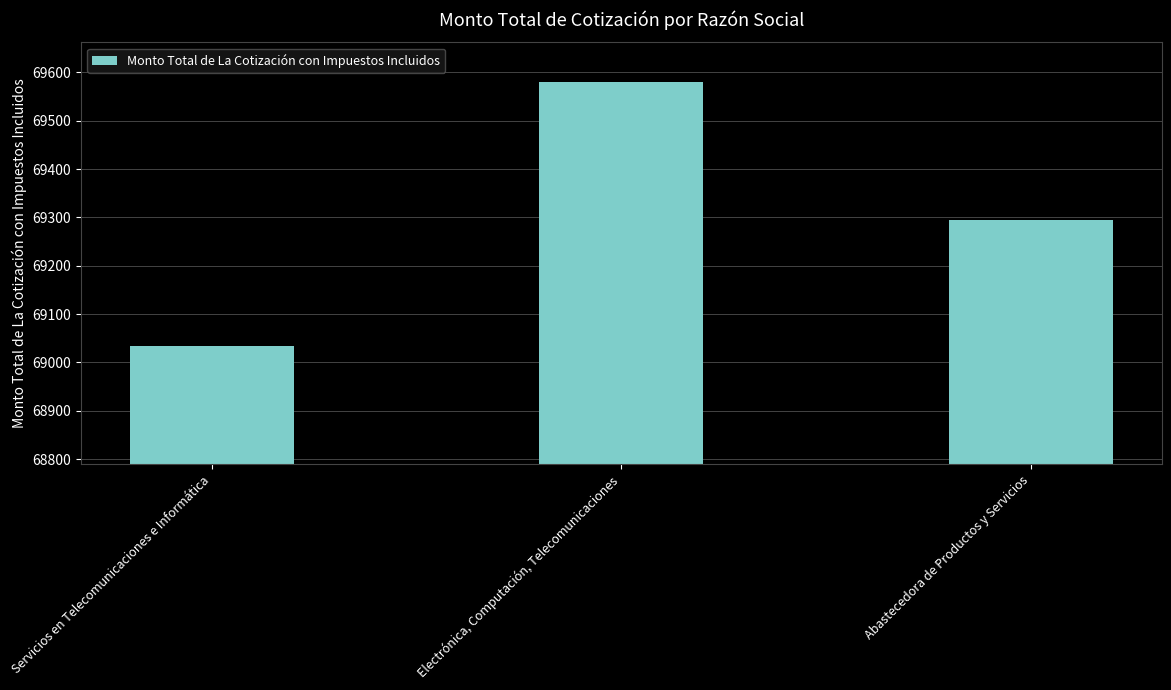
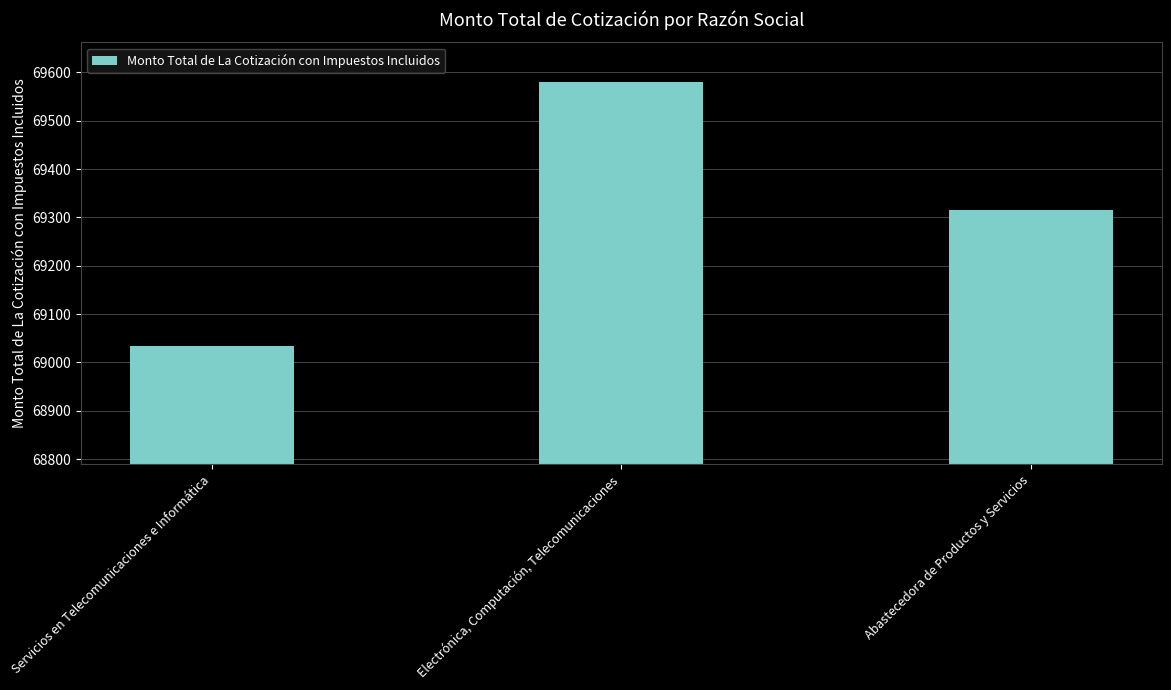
  {
    "Servicios en Telecomunicaciones e Informática": 69030,
    "Electrónica, Computación, Telecomunicaciones": 69580,
-   "Abastecedora de Productos y Servicios": 69290
+   "Abastecedora de Productos y Servicios": 69320
  }
